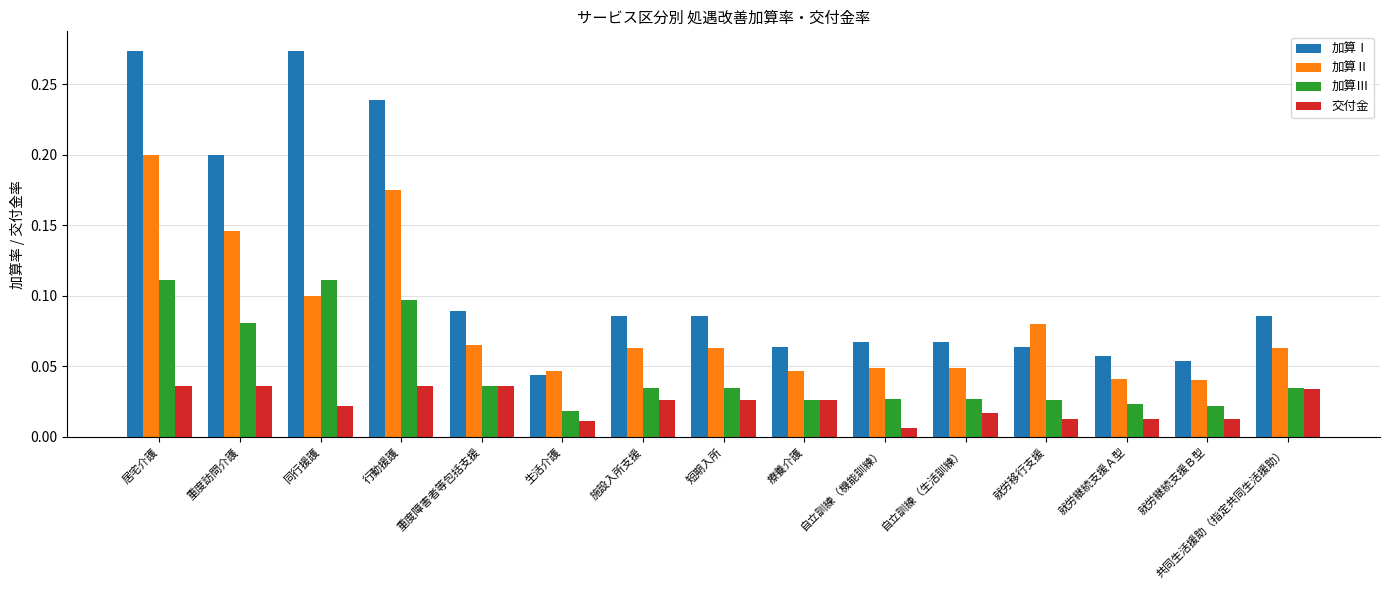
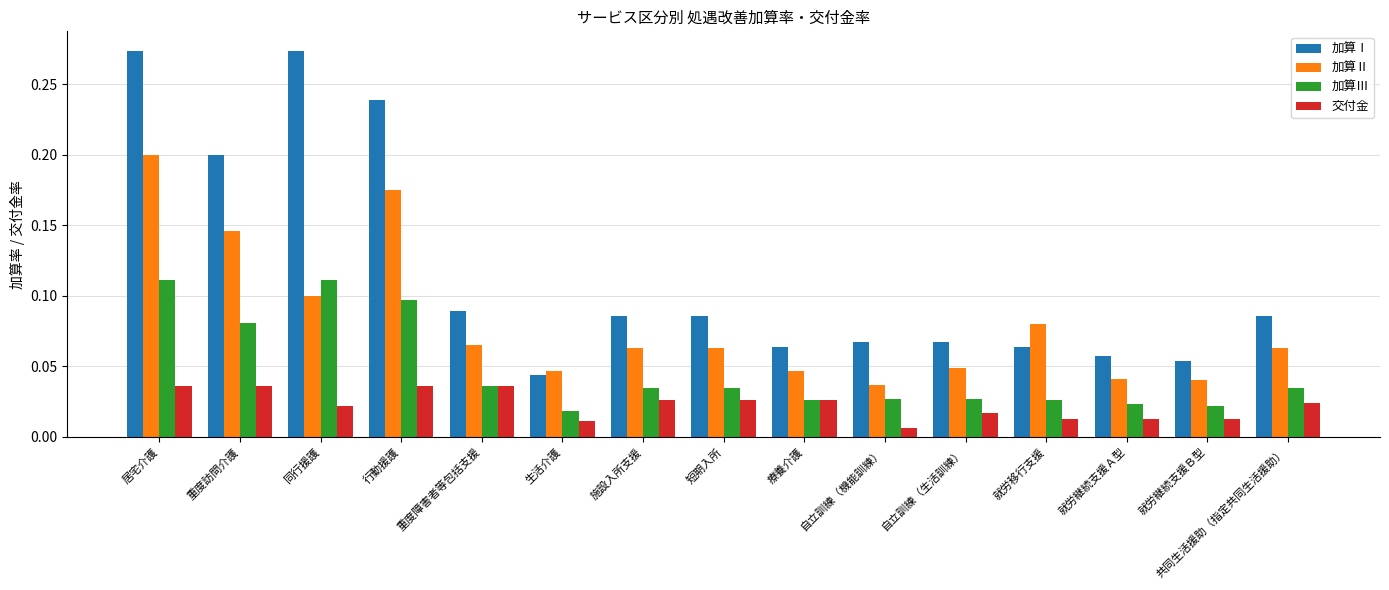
  {
    "加算Ⅰ": {
      "居宅介護": 0.274,
      "重度訪問介護": 0.200,
      "同行援護": 0.274,
      "行動援護": 0.239,
      "重度障害者等包括支援": 0.089,
      "生活介護": 0.044,
      "施設入所支援": 0.086,
      "短期入所": 0.086,
      "療養介護": 0.064,
      "自立訓練（機能訓練）": 0.067,
      "自立訓練（生活訓練）": 0.067,
      "就労移行支援": 0.064,
      "就労継続支援Ａ型": 0.057,
      "就労継続支援Ｂ型": 0.054,
      "共同生活援助（指定共同生活援助）": 0.086
    },
    "加算Ⅱ": {
      "居宅介護": 0.200,
      "重度訪問介護": 0.146,
      "同行援護": 0.100,
      "行動援護": 0.175,
      "重度障害者等包括支援": 0.065,
      "生活介護": 0.047,
      "施設入所支援": 0.063,
      "短期入所": 0.063,
      "療養介護": 0.047,
-     "自立訓練（機能訓練）": 0.049,
+     "自立訓練（機能訓練）": 0.037,
      "自立訓練（生活訓練）": 0.049,
      "就労移行支援": 0.080,
      "就労継続支援Ａ型": 0.041,
      "就労継続支援Ｂ型": 0.040,
      "共同生活援助（指定共同生活援助）": 0.063
    },
    "加算Ⅲ": {
      "居宅介護": 0.111,
      "重度訪問介護": 0.081,
      "同行援護": 0.111,
      "行動援護": 0.097,
      "重度障害者等包括支援": 0.036,
      "生活介護": 0.018,
      "施設入所支援": 0.035,
      "短期入所": 0.035,
      "療養介護": 0.026,
      "自立訓練（機能訓練）": 0.027,
      "自立訓練（生活訓練）": 0.027,
      "就労移行支援": 0.026,
      "就労継続支援Ａ型": 0.023,
      "就労継続支援Ｂ型": 0.022,
      "共同生活援助（指定共同生活援助）": 0.035
    },
    "交付金": {
      "居宅介護": 0.036,
      "重度訪問介護": 0.036,
      "同行援護": 0.022,
      "行動援護": 0.036,
      "重度障害者等包括支援": 0.036,
      "生活介護": 0.011,
      "施設入所支援": 0.026,
      "短期入所": 0.026,
      "療養介護": 0.026,
      "自立訓練（機能訓練）": 0.006,
      "自立訓練（生活訓練）": 0.017,
      "就労移行支援": 0.013,
      "就労継続支援Ａ型": 0.013,
      "就労継続支援Ｂ型": 0.013,
-     "共同生活援助（指定共同生活援助）": 0.034
+     "共同生活援助（指定共同生活援助）": 0.024
    }
  }
